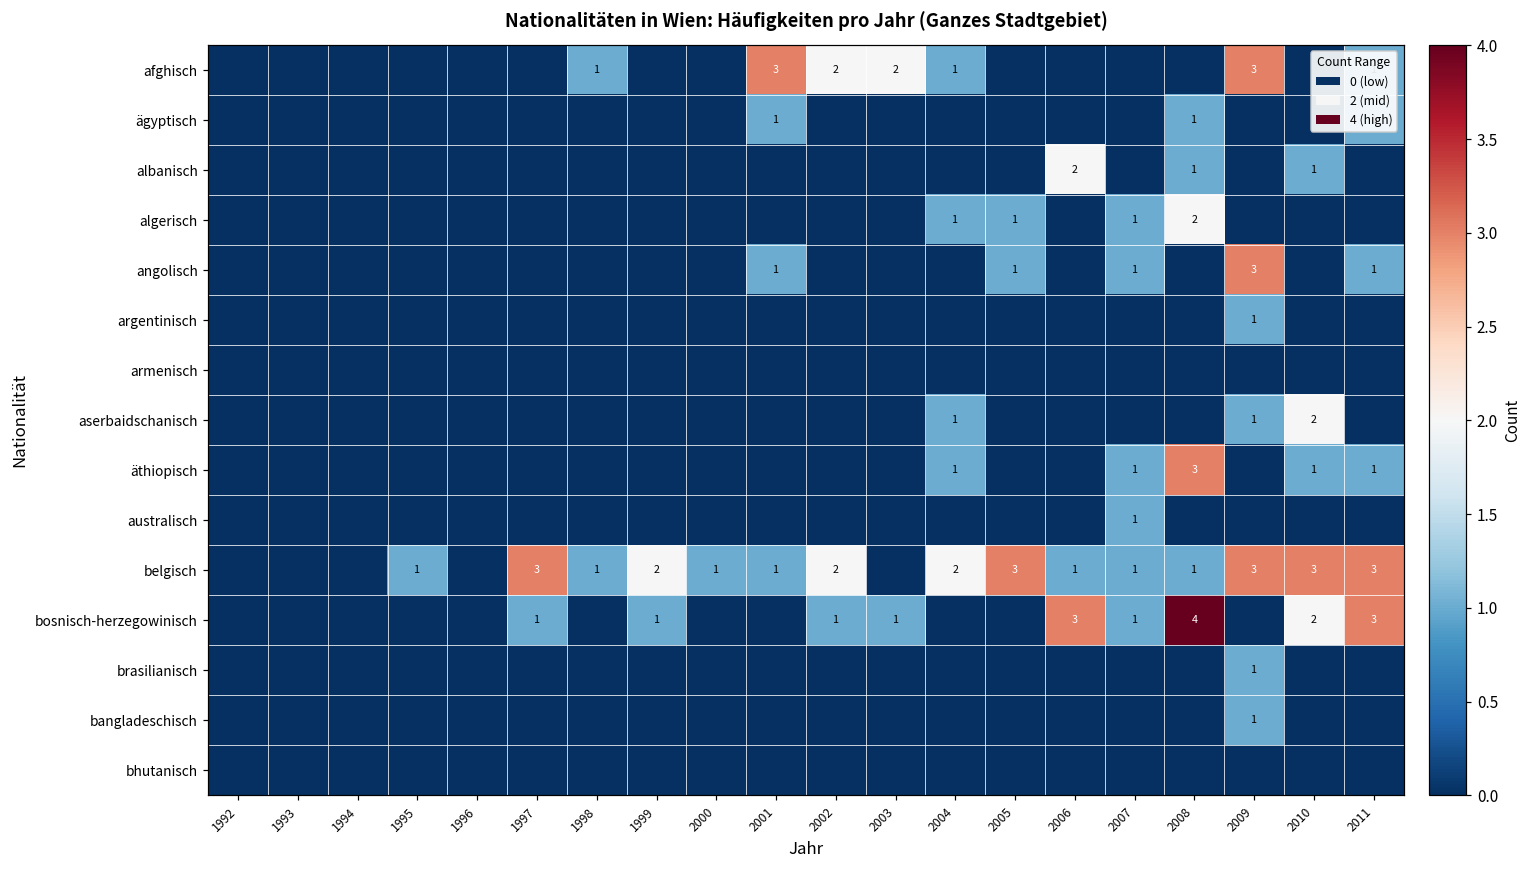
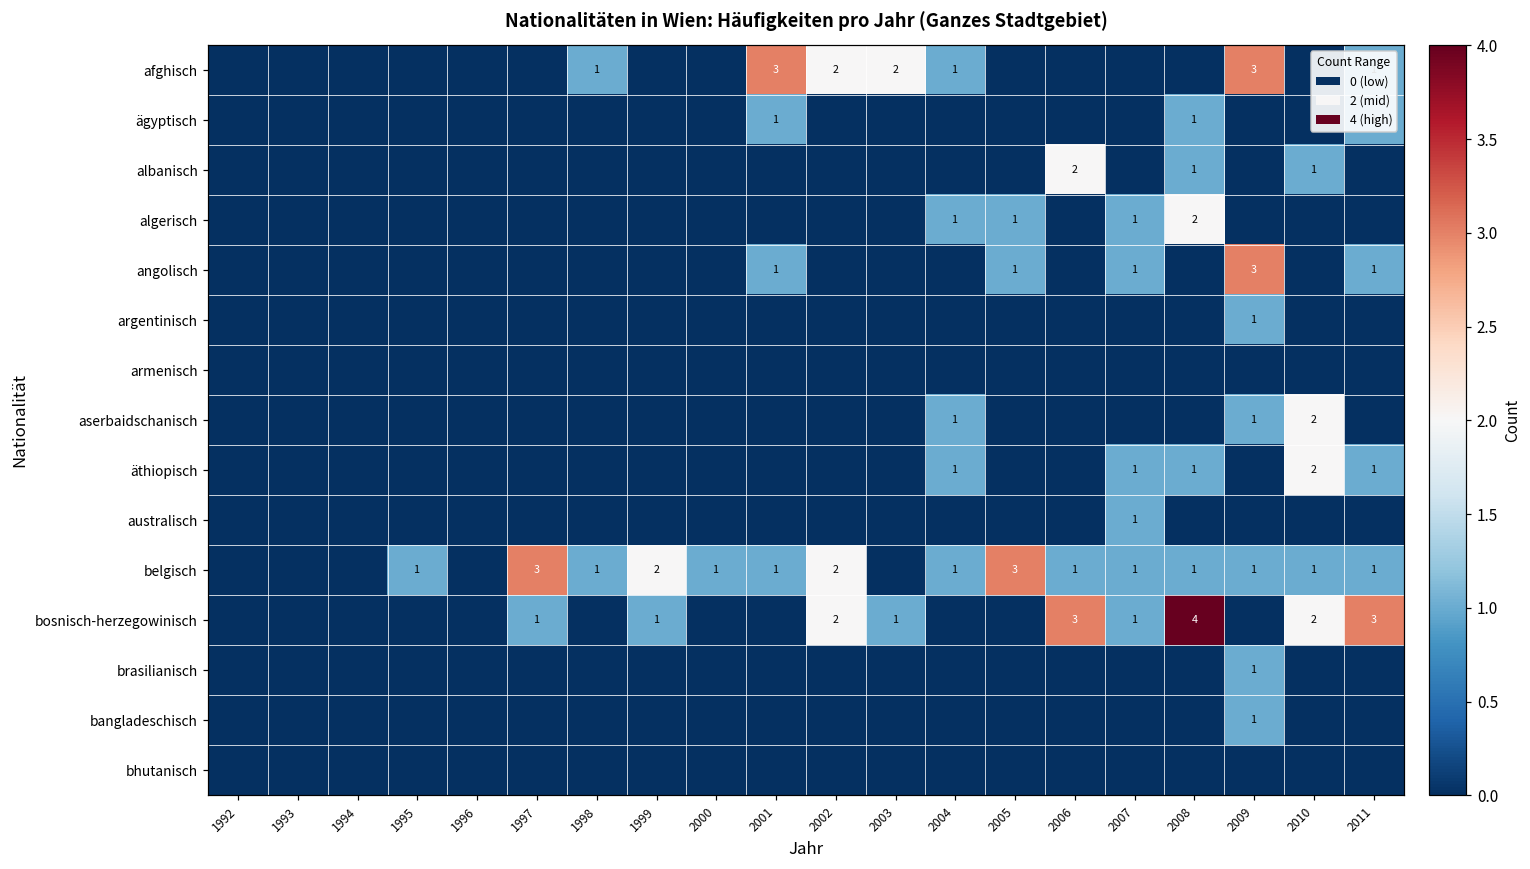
  {
    "afghisch": {
      "1998": 1,
      "2001": 3,
      "2002": 2,
      "2003": 2,
      "2004": 1,
      "2009": 3
    },
    "ägyptisch": {
      "2001": 1,
      "2008": 1
    },
    "albanisch": {
      "2006": 2,
      "2008": 1,
      "2010": 1
    },
    "algerisch": {
      "2004": 1,
      "2005": 1,
      "2007": 1,
      "2008": 2
    },
    "angolisch": {
      "2001": 1,
      "2005": 1,
      "2007": 1,
      "2009": 3,
      "2011": 1
    },
    "argentinisch": {
      "2009": 1
    },
    "aserbaidschanisch": {
      "2004": 1,
      "2009": 1,
      "2010": 2
    },
    "äthiopisch": {
      "2004": 1,
      "2007": 1,
-     "2008": 3,
-     "2010": 1,
+     "2008": 1,
+     "2010": 2,
      "2011": 1
    },
    "australisch": {
      "2007": 1
    },
    "belgisch": {
      "1995": 1,
      "1997": 3,
      "1998": 1,
      "1999": 2,
      "2000": 1,
      "2001": 1,
      "2002": 2,
-     "2004": 2,
+     "2004": 1,
      "2005": 3,
      "2006": 1,
      "2007": 1,
      "2008": 1,
-     "2009": 3,
-     "2010": 3,
-     "2011": 3
+     "2009": 1,
+     "2010": 1,
+     "2011": 1
    },
    "bosnisch-herzegowinisch": {
      "1997": 1,
      "1999": 1,
-     "2002": 1,
+     "2002": 2,
      "2003": 1,
      "2006": 3,
      "2007": 1,
      "2008": 4,
      "2010": 2,
      "2011": 3
    },
    "brasilianisch": {
      "2009": 1
    },
    "bangladeschisch": {
      "2009": 1
    }
  }
